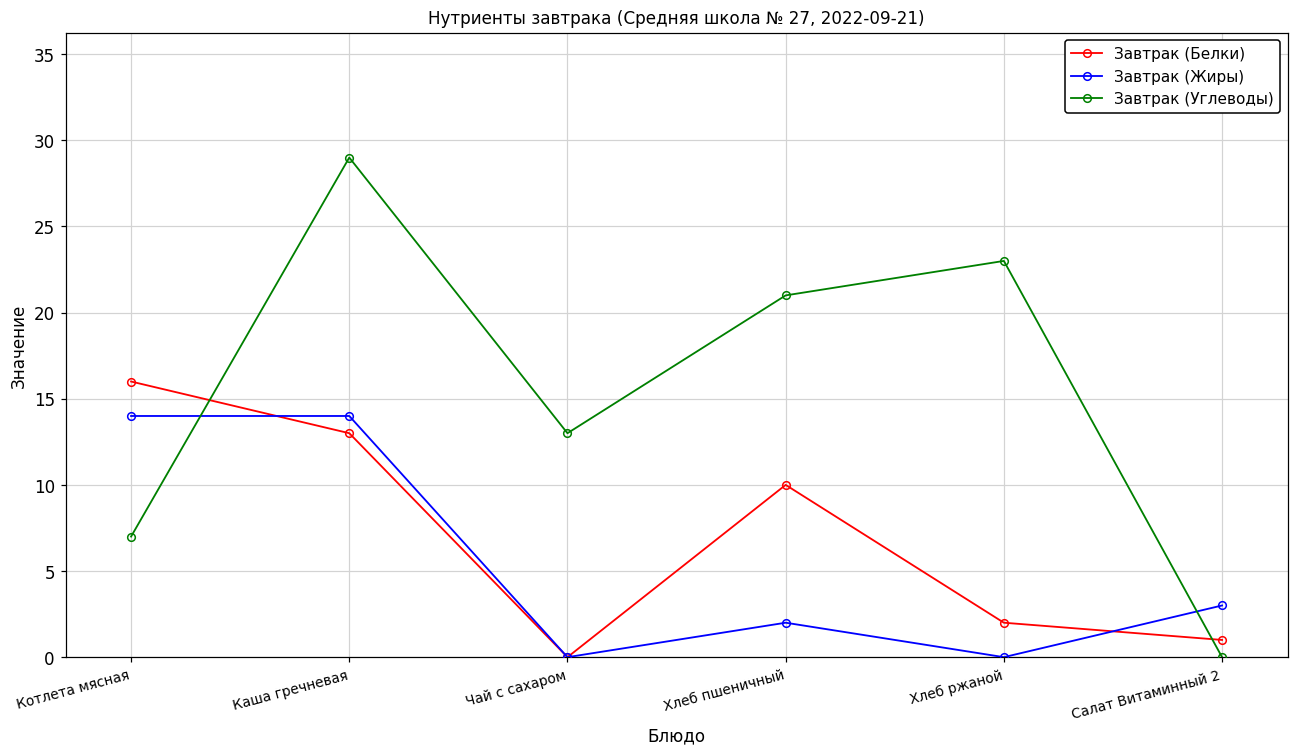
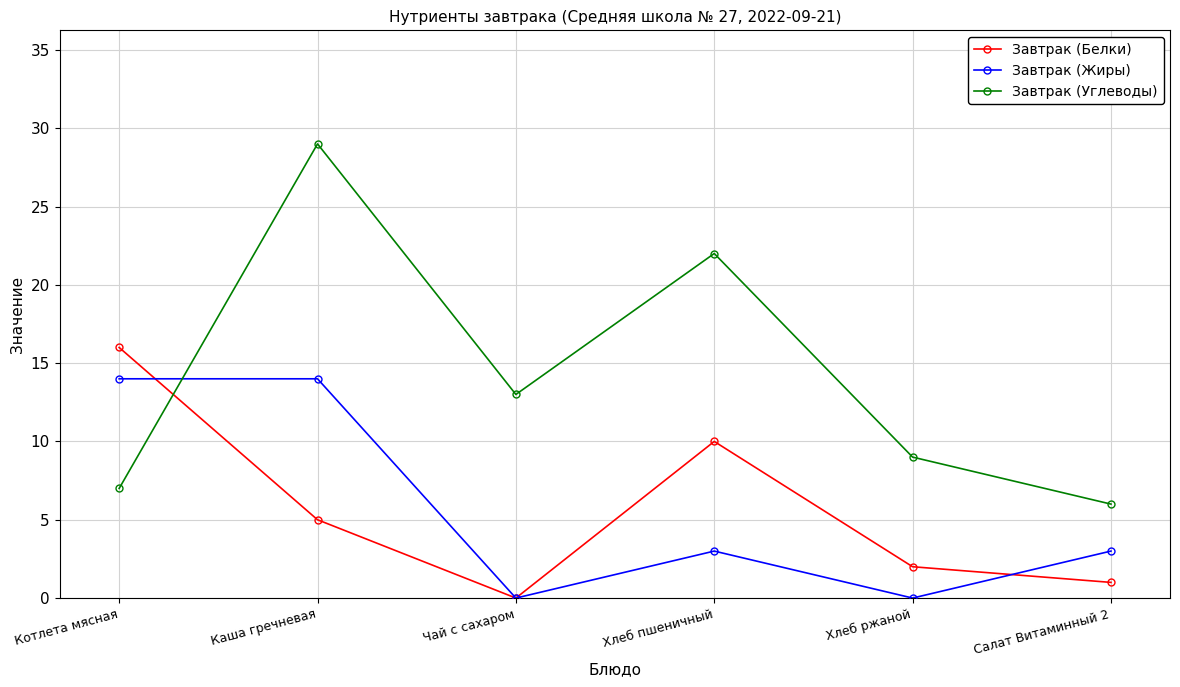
  {
    "Завтрак (Белки)": {
      "Котлета мясная": 16,
-     "Каша гречневая": 13,
+     "Каша гречневая": 5,
      "Хлеб пшеничный": 10,
      "Хлеб ржаной": 2,
      "Салат Витаминный 2": 1
    },
    "Завтрак (Жиры)": {
      "Котлета мясная": 14,
      "Каша гречневая": 14,
-     "Хлеб пшеничный": 2,
+     "Хлеб пшеничный": 3,
      "Хлеб ржаной": 0,
      "Салат Витаминный 2": 3
    },
    "Завтрак (Углеводы)": {
      "Котлета мясная": 7,
      "Каша гречневая": 29,
      "Чай с сахаром": 13,
-     "Хлеб пшеничный": 21,
-     "Хлеб ржаной": 23,
-     "Салат Витаминный 2": 0
+     "Хлеб пшеничный": 22,
+     "Хлеб ржаной": 9,
+     "Салат Витаминный 2": 6
    }
  }
